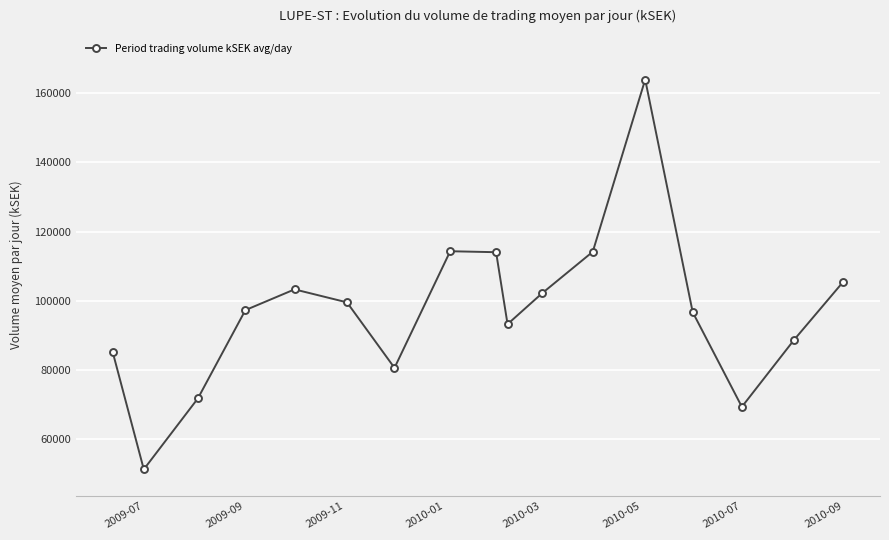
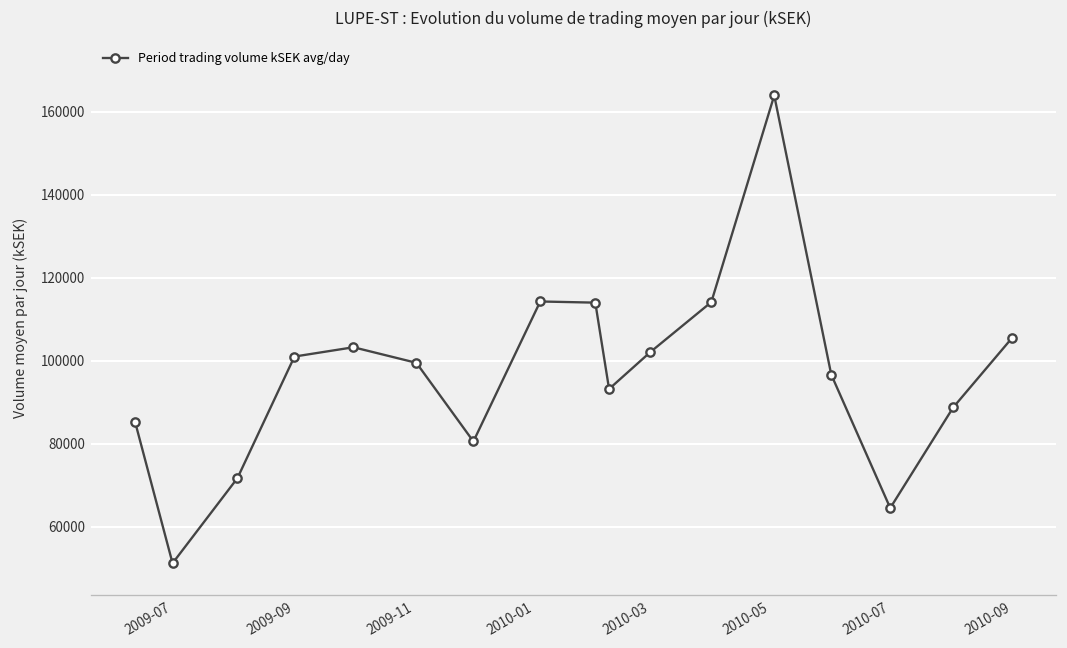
  {
    "2009-07": 51000,
-   "2009-09": 97000,
+   "2009-09": 101000,
    "2010-03": 102000,
-   "2010-07": 69000,
+   "2010-07": 65000,
    "2010-09": 106000
  }
